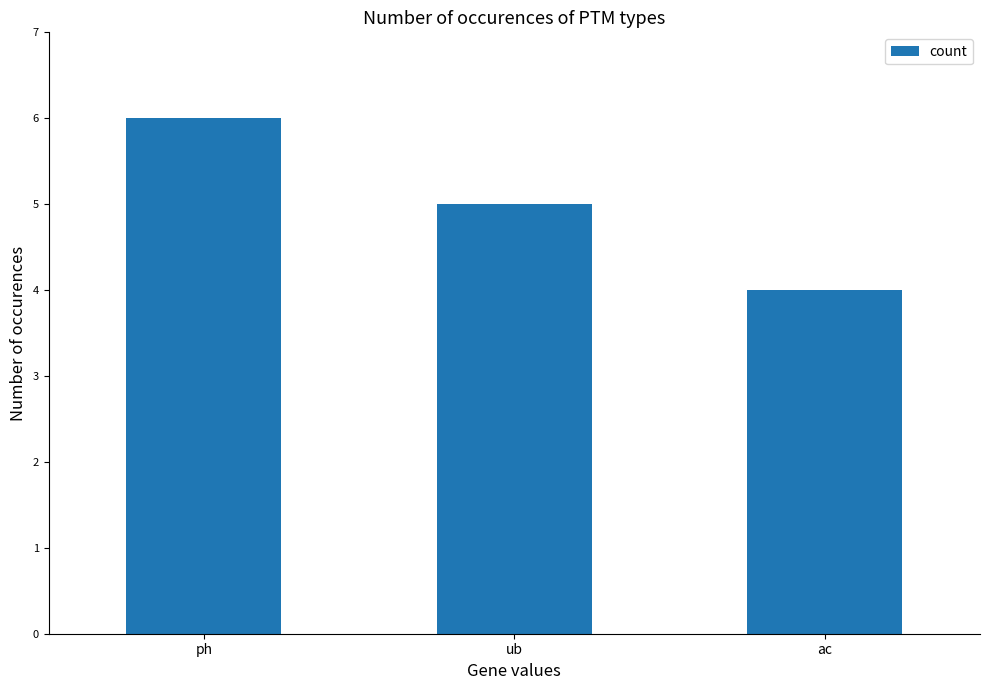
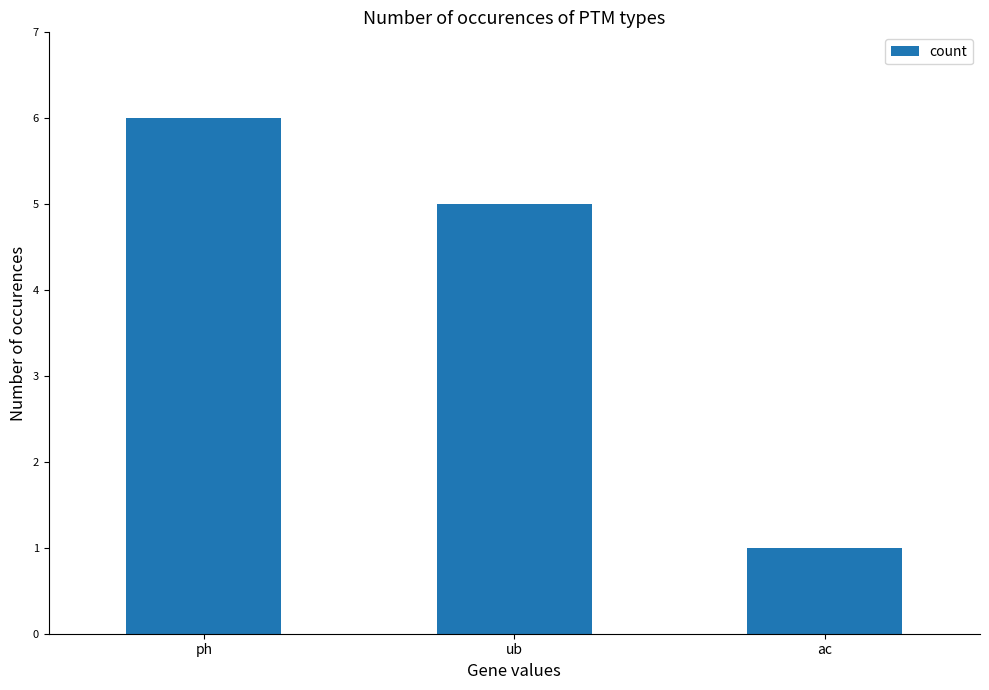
  {
    "ph": 6,
    "ub": 5,
-   "ac": 4
+   "ac": 1
  }
